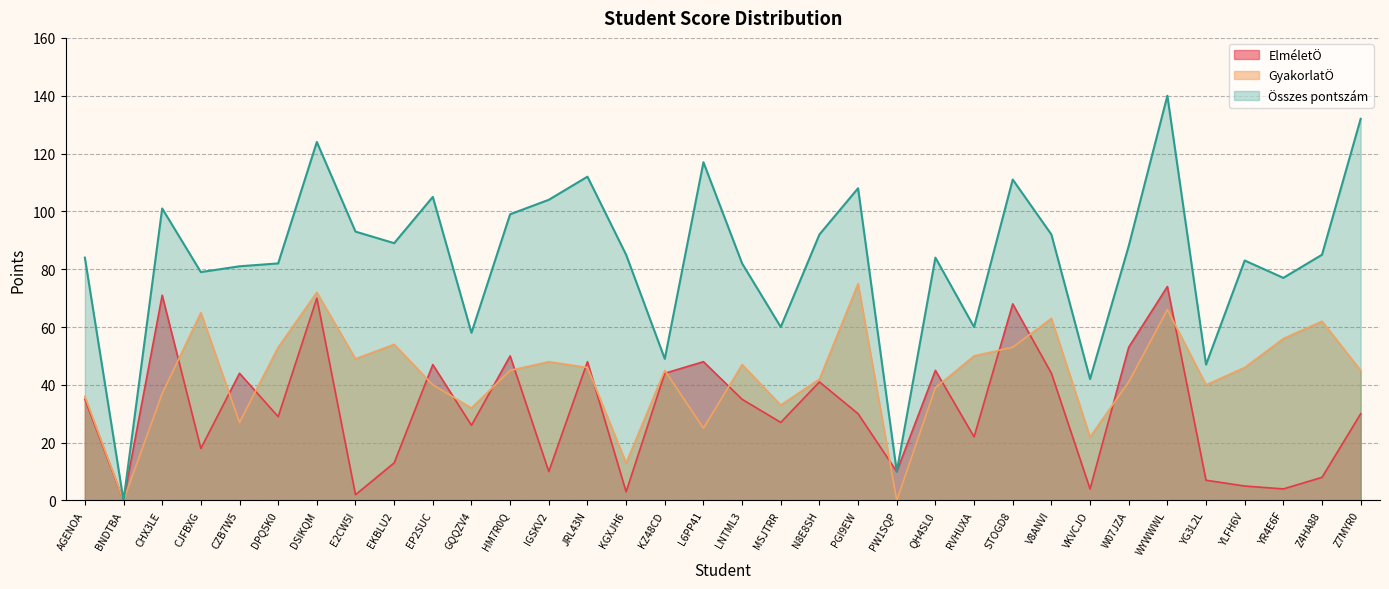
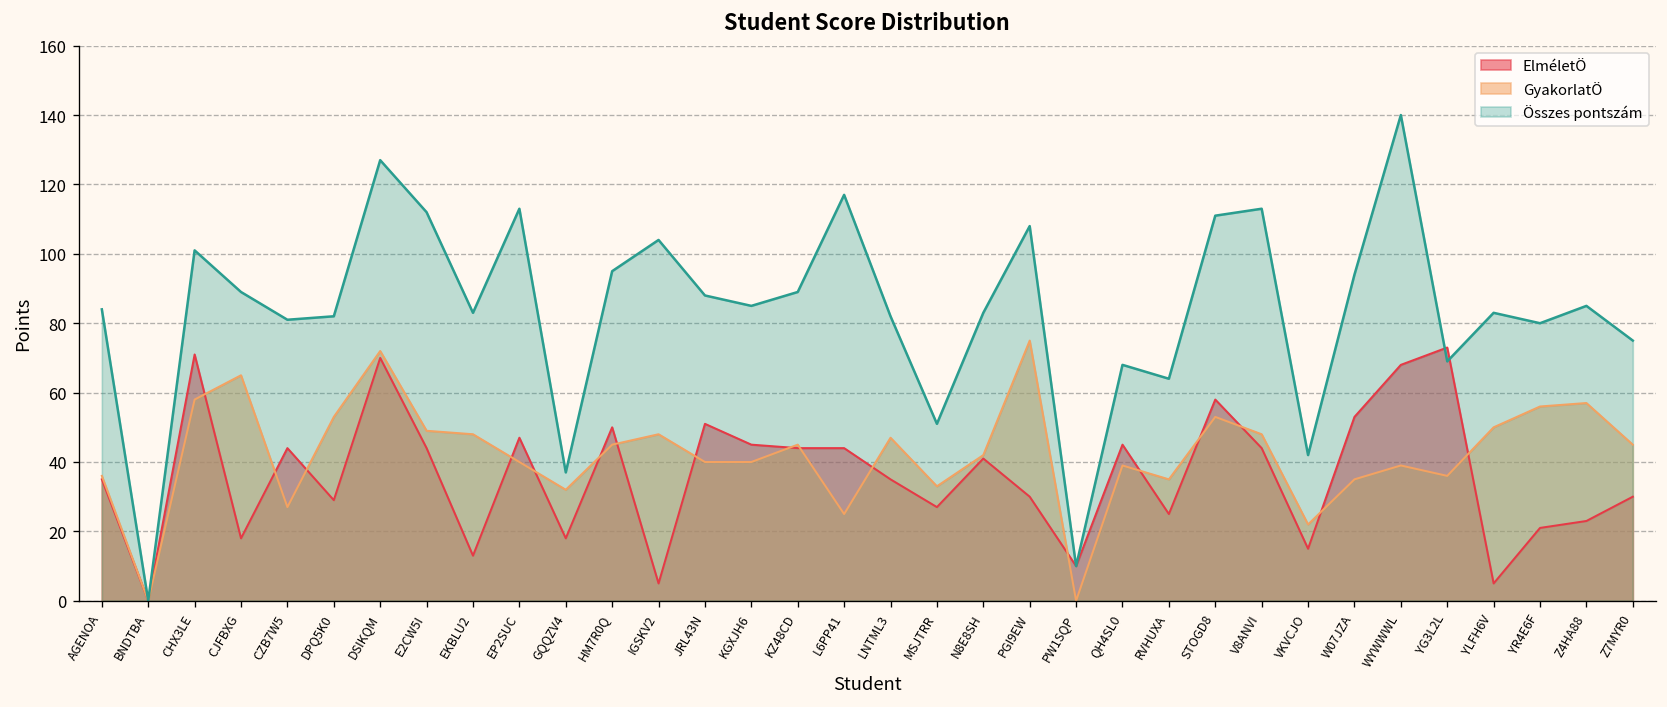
  {
    "ElméletÖ": {
      "AGENOA": 35,
      "CHX3LE": 71,
      "CJFBXG": 18,
      "CZB7W5": 44,
      "DPQ5K0": 29,
      "DSIKQM": 70,
-     "E2CW5I": 2,
+     "E2CW5I": 44,
      "EKBLU2": 13,
      "EP2SUC": 47,
-     "GQQZV4": 26,
+     "GQQZV4": 18,
      "HM7R0Q": 50,
-     "IGSKV2": 10,
-     "JRL43N": 48,
-     "KGXJH6": 3,
+     "IGSKV2": 5,
+     "JRL43N": 51,
+     "KGXJH6": 45,
      "KZ48CD": 44,
-     "L6PP41": 48,
+     "L6PP41": 44,
      "LNTML3": 35,
      "MSJTRR": 27,
      "N8E8SH": 41,
      "PGI9EW": 30,
      "QH4SL0": 45,
-     "RVHUXA": 22,
-     "STOGD8": 68,
+     "RVHUXA": 25,
+     "STOGD8": 58,
      "V8ANVI": 44,
-     "VKVCJO": 4,
+     "VKVCJO": 15,
      "W07JZA": 53,
-     "WYWWWL": 74,
-     "YG3L2L": 7,
+     "WYWWWL": 68,
+     "YG3L2L": 73,
      "YLFH6V": 5,
-     "YR4E6F": 4,
-     "Z4HA88": 8,
+     "YR4E6F": 21,
+     "Z4HA88": 23,
      "Z7MYR0": 30
    },
    "GyakorlatÖ": {
      "AGENOA": 36,
-     "CHX3LE": 37,
+     "CHX3LE": 58,
      "CJFBXG": 65,
      "CZB7W5": 27,
      "DPQ5K0": 53,
      "DSIKQM": 72,
      "E2CW5I": 49,
-     "EKBLU2": 54,
+     "EKBLU2": 48,
      "EP2SUC": 40,
      "GQQZV4": 32,
      "HM7R0Q": 45,
      "IGSKV2": 48,
-     "JRL43N": 46,
-     "KGXJH6": 13,
+     "JRL43N": 40,
+     "KGXJH6": 40,
      "KZ48CD": 45,
      "L6PP41": 25,
      "LNTML3": 47,
      "MSJTRR": 33,
      "N8E8SH": 42,
      "PGI9EW": 75,
      "PW1SQP": 0,
      "QH4SL0": 39,
-     "RVHUXA": 50,
+     "RVHUXA": 35,
      "STOGD8": 53,
-     "V8ANVI": 63,
+     "V8ANVI": 48,
      "VKVCJO": 22,
-     "W07JZA": 41,
-     "WYWWWL": 66,
-     "YG3L2L": 40,
-     "YLFH6V": 46,
+     "W07JZA": 35,
+     "WYWWWL": 39,
+     "YG3L2L": 36,
+     "YLFH6V": 50,
      "YR4E6F": 56,
-     "Z4HA88": 62,
+     "Z4HA88": 57,
      "Z7MYR0": 45
    },
    "Összes pontszám": {
      "AGENOA": 84,
      "CHX3LE": 101,
-     "CJFBXG": 79,
+     "CJFBXG": 89,
      "CZB7W5": 81,
      "DPQ5K0": 82,
-     "DSIKQM": 124,
-     "E2CW5I": 93,
-     "EKBLU2": 89,
-     "EP2SUC": 105,
-     "GQQZV4": 58,
-     "HM7R0Q": 99,
+     "DSIKQM": 127,
+     "E2CW5I": 112,
+     "EKBLU2": 83,
+     "EP2SUC": 113,
+     "GQQZV4": 37,
+     "HM7R0Q": 95,
      "IGSKV2": 104,
-     "JRL43N": 112,
+     "JRL43N": 88,
      "KGXJH6": 85,
-     "KZ48CD": 49,
+     "KZ48CD": 89,
      "L6PP41": 117,
      "LNTML3": 82,
-     "MSJTRR": 60,
-     "N8E8SH": 92,
+     "MSJTRR": 51,
+     "N8E8SH": 83,
      "PGI9EW": 108,
-     "QH4SL0": 84,
-     "RVHUXA": 60,
+     "QH4SL0": 68,
+     "RVHUXA": 64,
      "STOGD8": 111,
-     "V8ANVI": 92,
+     "V8ANVI": 113,
      "VKVCJO": 42,
-     "W07JZA": 88,
+     "W07JZA": 94,
      "WYWWWL": 140,
-     "YG3L2L": 47,
+     "YG3L2L": 69,
      "YLFH6V": 83,
-     "YR4E6F": 77,
+     "YR4E6F": 80,
      "Z4HA88": 85,
-     "Z7MYR0": 132
+     "Z7MYR0": 75
    }
  }
